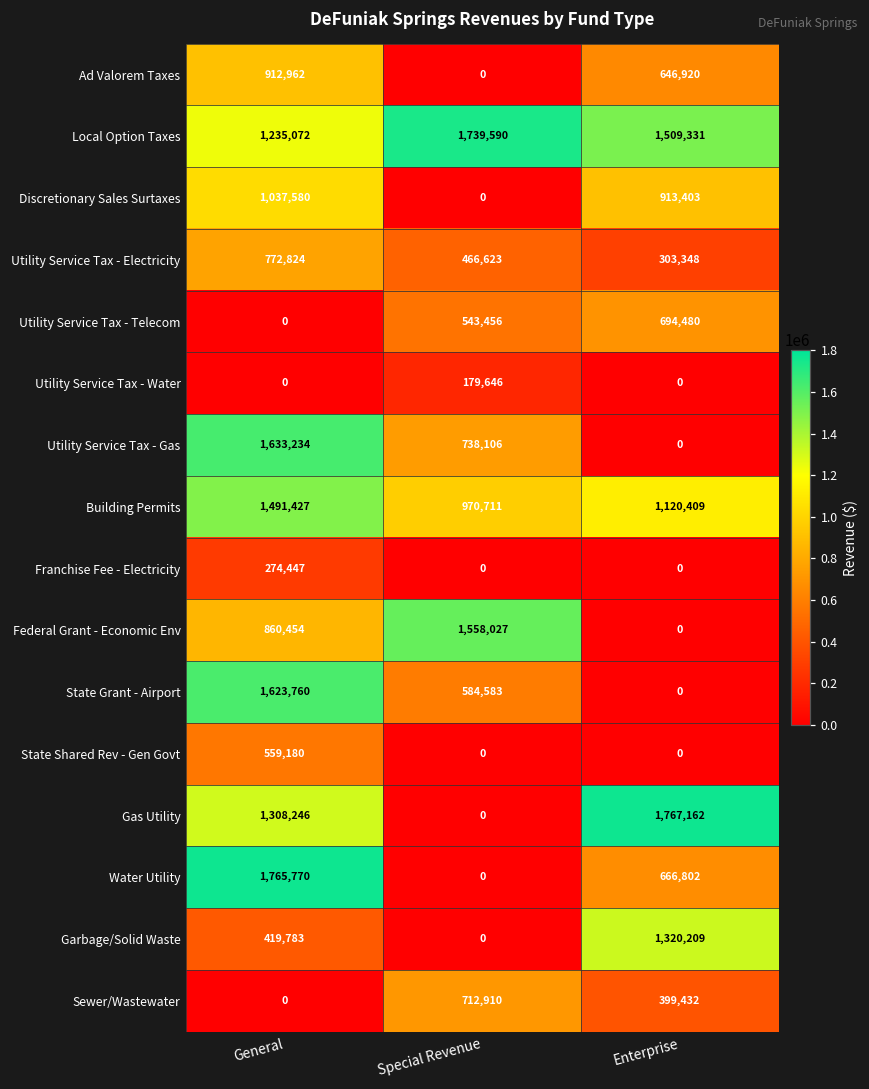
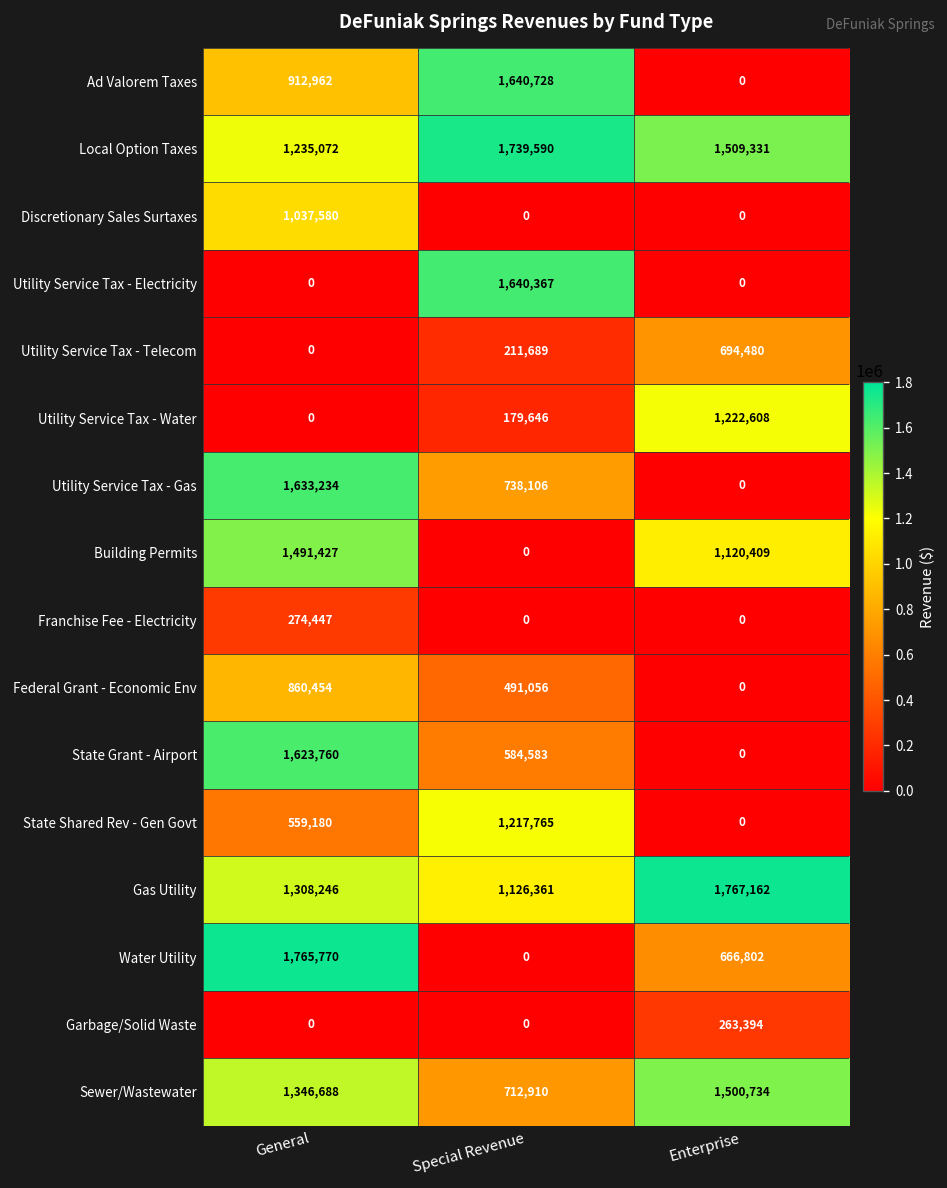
  {
    "Ad Valorem Taxes": {
      "General": "912,962",
-     "Special Revenue": "0",
-     "Enterprise": "646,920"
+     "Special Revenue": "1,640,728",
+     "Enterprise": "0"
    },
    "Local Option Taxes": {
      "General": "1,235,072",
      "Special Revenue": "1,739,590",
      "Enterprise": "1,509,331"
    },
    "Discretionary Sales Surtaxes": {
      "General": "1,037,580",
      "Special Revenue": "0",
-     "Enterprise": "913,403"
+     "Enterprise": "0"
    },
    "Utility Service Tax - Electricity": {
-     "General": "772,824",
-     "Special Revenue": "466,623",
-     "Enterprise": "303,348"
+     "General": "0",
+     "Special Revenue": "1,640,367",
+     "Enterprise": "0"
    },
    "Utility Service Tax - Telecom": {
      "General": "0",
-     "Special Revenue": "543,456",
+     "Special Revenue": "211,689",
      "Enterprise": "694,480"
    },
    "Utility Service Tax - Water": {
      "General": "0",
      "Special Revenue": "179,646",
-     "Enterprise": "0"
+     "Enterprise": "1,222,608"
    },
    "Utility Service Tax - Gas": {
      "General": "1,633,234",
      "Special Revenue": "738,106",
      "Enterprise": "0"
    },
    "Building Permits": {
      "General": "1,491,427",
-     "Special Revenue": "970,711",
+     "Special Revenue": "0",
      "Enterprise": "1,120,409"
    },
    "Franchise Fee - Electricity": {
      "General": "274,447",
      "Special Revenue": "0",
      "Enterprise": "0"
    },
    "Federal Grant - Economic Env": {
      "General": "860,454",
-     "Special Revenue": "1,558,027",
+     "Special Revenue": "491,056",
      "Enterprise": "0"
    },
    "State Grant - Airport": {
      "General": "1,623,760",
      "Special Revenue": "584,583",
      "Enterprise": "0"
    },
    "State Shared Rev - Gen Govt": {
      "General": "559,180",
-     "Special Revenue": "0",
+     "Special Revenue": "1,217,765",
      "Enterprise": "0"
    },
    "Gas Utility": {
      "General": "1,308,246",
-     "Special Revenue": "0",
+     "Special Revenue": "1,126,361",
      "Enterprise": "1,767,162"
    },
    "Water Utility": {
      "General": "1,765,770",
      "Special Revenue": "0",
      "Enterprise": "666,802"
    },
    "Garbage/Solid Waste": {
-     "General": "419,783",
+     "General": "0",
      "Special Revenue": "0",
-     "Enterprise": "1,320,209"
+     "Enterprise": "263,394"
    },
    "Sewer/Wastewater": {
-     "General": "0",
+     "General": "1,346,688",
      "Special Revenue": "712,910",
-     "Enterprise": "399,432"
+     "Enterprise": "1,500,734"
    }
  }
